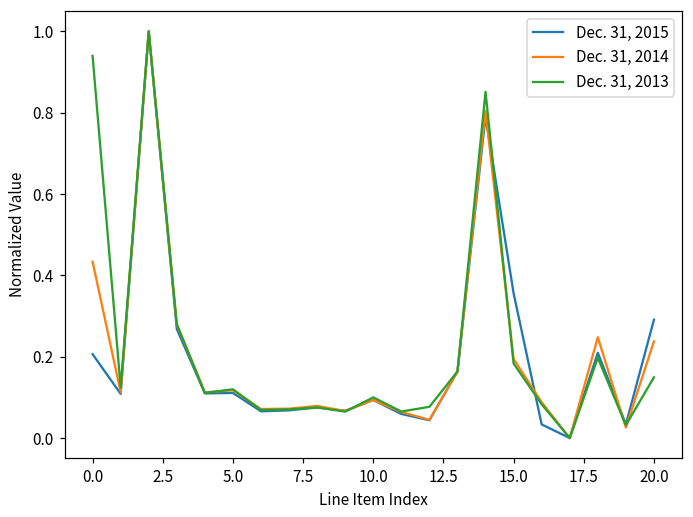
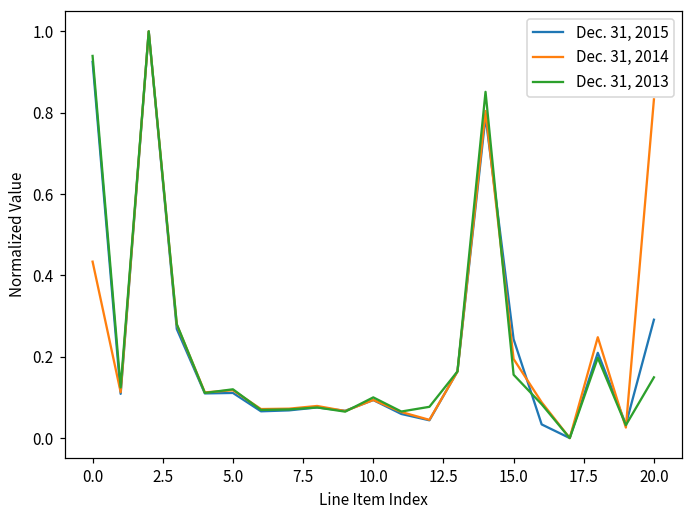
  {
    "Dec. 31, 2015": {
-     "0.0": 0.21,
-     "15.0": 0.36,
+     "0.0": 0.92,
+     "15.0": 0.24,
      "20.0": 0.29
    },
    "Dec. 31, 2014": {
      "0.0": 0.43,
      "15.0": 0.19,
-     "20.0": 0.24
+     "20.0": 0.83
    },
    "Dec. 31, 2013": {
      "0.0": 0.94,
-     "15.0": 0.18,
+     "15.0": 0.16,
      "20.0": 0.15
    }
  }
